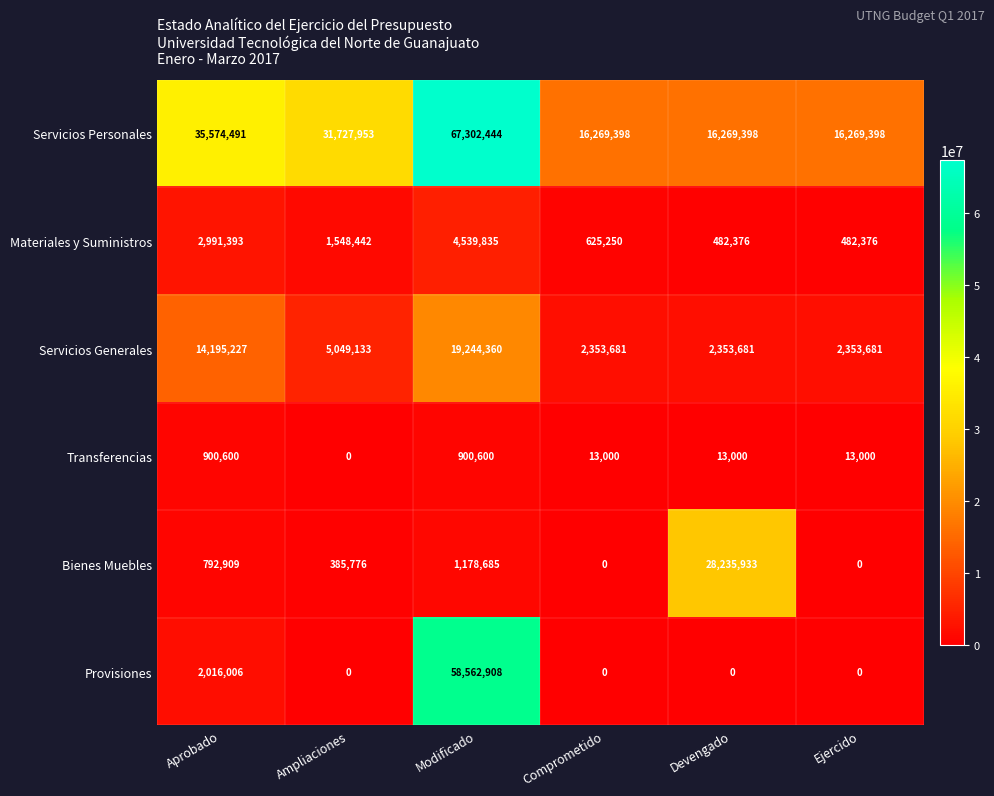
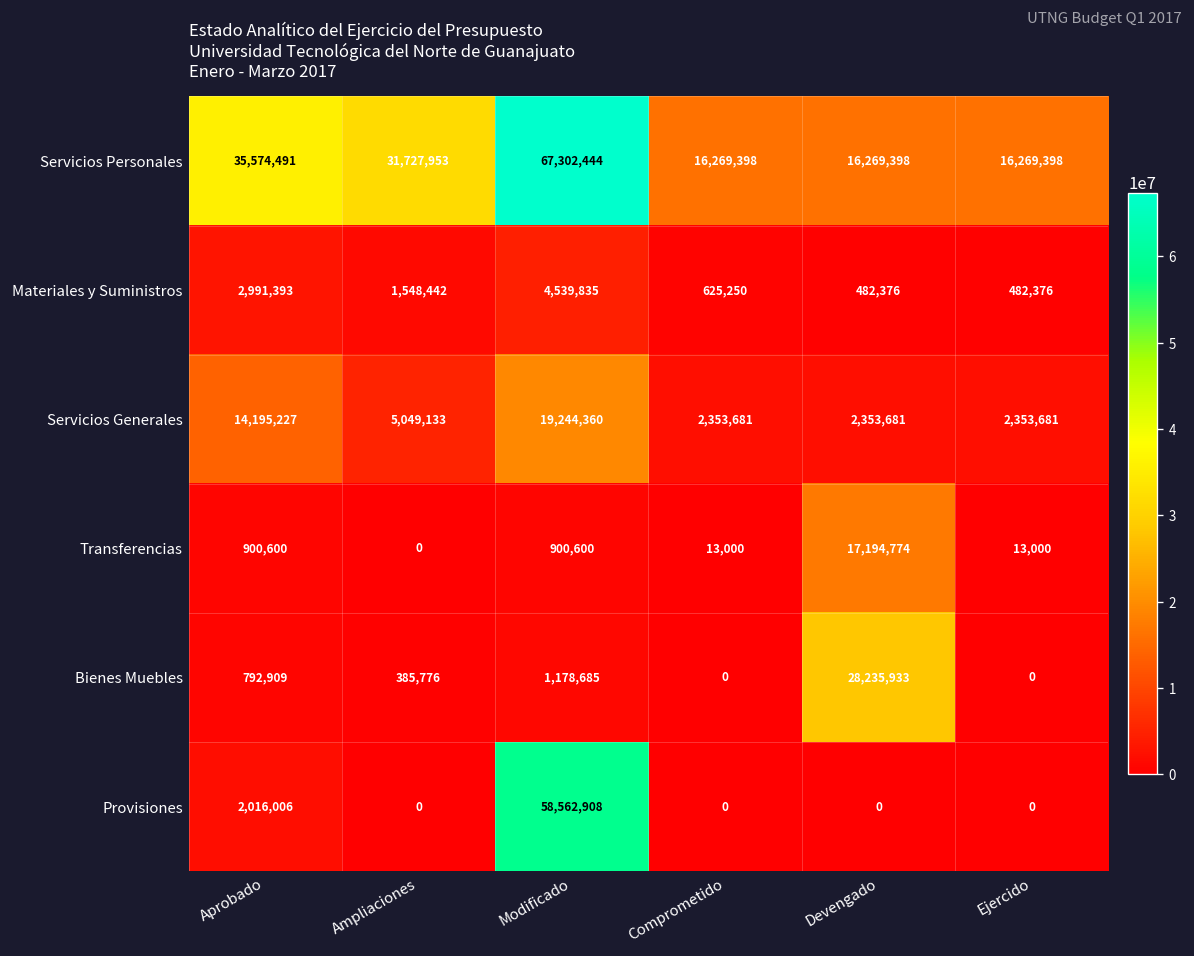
  {
    "Servicios Personales": {
      "Aprobado": "35,574,491",
      "Ampliaciones": "31,727,953",
      "Modificado": "67,302,444",
      "Comprometido": "16,269,398",
      "Devengado": "16,269,398",
      "Ejercido": "16,269,398"
    },
    "Materiales y Suministros": {
      "Aprobado": "2,991,393",
      "Ampliaciones": "1,548,442",
      "Modificado": "4,539,835",
      "Comprometido": "625,250",
      "Devengado": "482,376",
      "Ejercido": "482,376"
    },
    "Servicios Generales": {
      "Aprobado": "14,195,227",
      "Ampliaciones": "5,049,133",
      "Modificado": "19,244,360",
      "Comprometido": "2,353,681",
      "Devengado": "2,353,681",
      "Ejercido": "2,353,681"
    },
    "Transferencias": {
      "Aprobado": "900,600",
      "Ampliaciones": "0",
      "Modificado": "900,600",
      "Comprometido": "13,000",
-     "Devengado": "13,000",
+     "Devengado": "17,194,774",
      "Ejercido": "13,000"
    },
    "Bienes Muebles": {
      "Aprobado": "792,909",
      "Ampliaciones": "385,776",
      "Modificado": "1,178,685",
      "Comprometido": "0",
      "Devengado": "28,235,933",
      "Ejercido": "0"
    },
    "Provisiones": {
      "Aprobado": "2,016,006",
      "Ampliaciones": "0",
      "Modificado": "58,562,908",
      "Comprometido": "0",
      "Devengado": "0",
      "Ejercido": "0"
    }
  }
